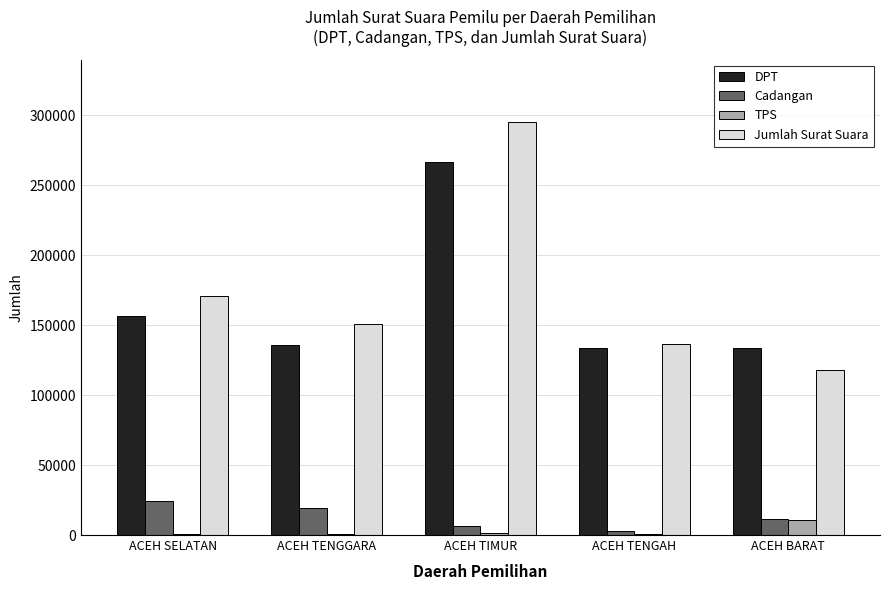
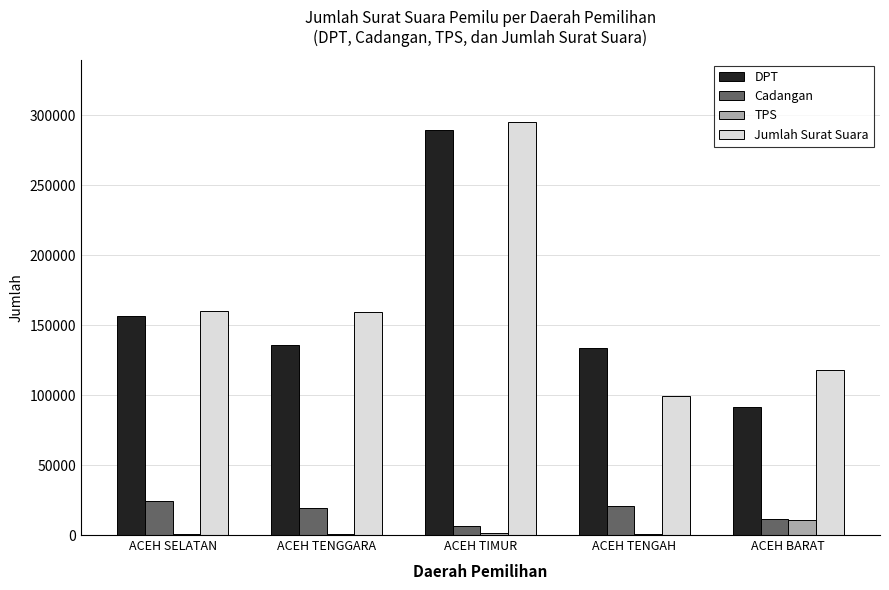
  {
    "DPT": {
      "ACEH SELATAN": 156000,
      "ACEH TENGGARA": 135000,
-     "ACEH TIMUR": 267000,
+     "ACEH TIMUR": 289000,
      "ACEH TENGAH": 134000,
-     "ACEH BARAT": 134000
+     "ACEH BARAT": 91000
    },
    "Cadangan": {
      "ACEH SELATAN": 24000,
      "ACEH TENGGARA": 19000,
      "ACEH TIMUR": 6000,
-     "ACEH TENGAH": 3000,
+     "ACEH TENGAH": 21000,
      "ACEH BARAT": 11000
    },
    "TPS": {
      "ACEH BARAT": 11000
    },
    "Jumlah Surat Suara": {
-     "ACEH SELATAN": 170000,
-     "ACEH TENGGARA": 151000,
+     "ACEH SELATAN": 160000,
+     "ACEH TENGGARA": 159000,
      "ACEH TIMUR": 295000,
-     "ACEH TENGAH": 137000,
+     "ACEH TENGAH": 99000,
      "ACEH BARAT": 118000
    }
  }
